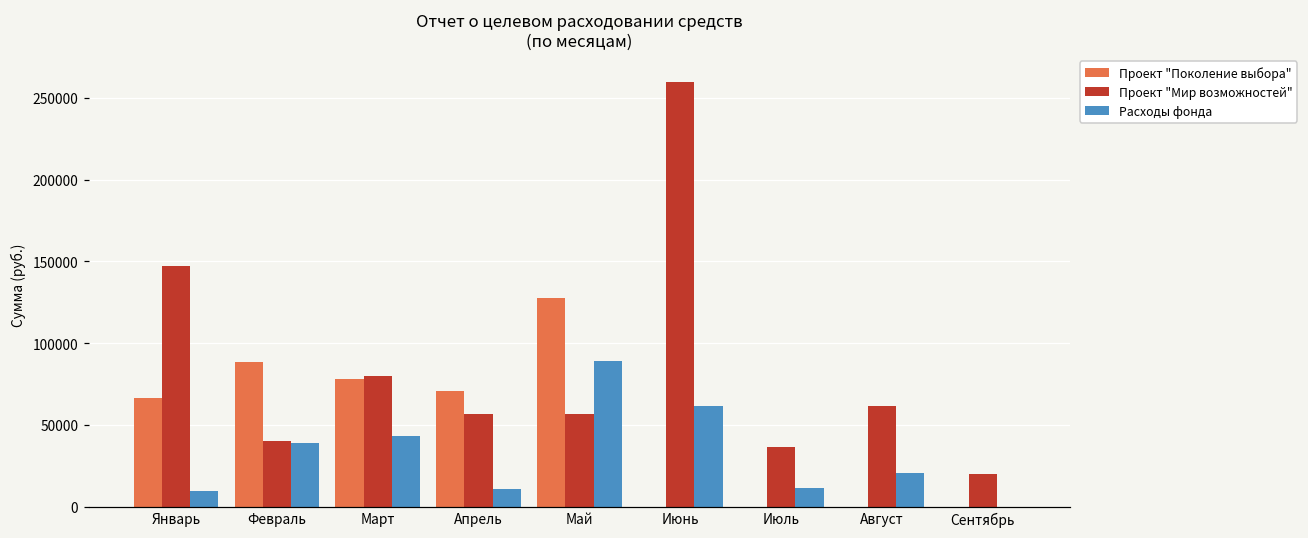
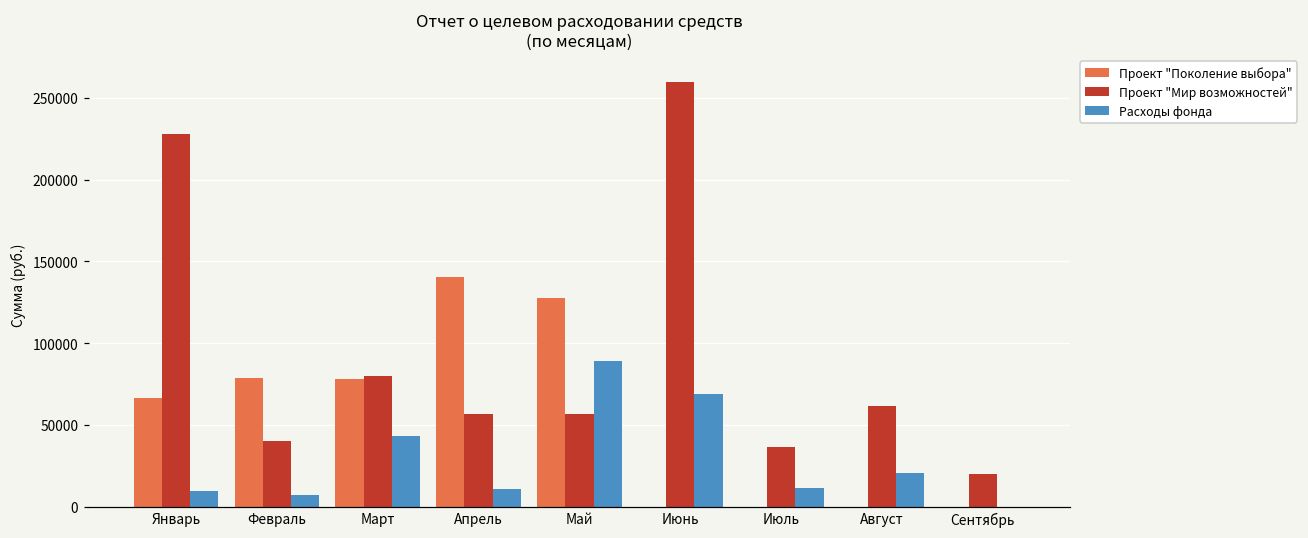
  {
    "Проект \"Поколение выбора\"": {
      "Январь": 66000,
-     "Февраль": 88000,
+     "Февраль": 79000,
      "Март": 78000,
-     "Апрель": 71000,
+     "Апрель": 141000,
      "Май": 128000,
      "Июнь": 0,
      "Июль": 0,
      "Август": 0,
      "Сентябрь": 0
    },
    "Проект \"Мир возможностей\"": {
-     "Январь": 147000,
+     "Январь": 228000,
      "Февраль": 40000,
      "Март": 80000,
      "Апрель": 57000,
      "Май": 57000,
      "Июнь": 260000,
      "Июль": 36000,
      "Август": 62000,
      "Сентябрь": 20000
    },
    "Расходы фонда": {
      "Январь": 10000,
-     "Февраль": 39000,
+     "Февраль": 7000,
      "Март": 43000,
      "Апрель": 11000,
      "Май": 89000,
-     "Июнь": 61000,
+     "Июнь": 69000,
      "Июль": 11000,
      "Август": 21000,
      "Сентябрь": 0
    }
  }
